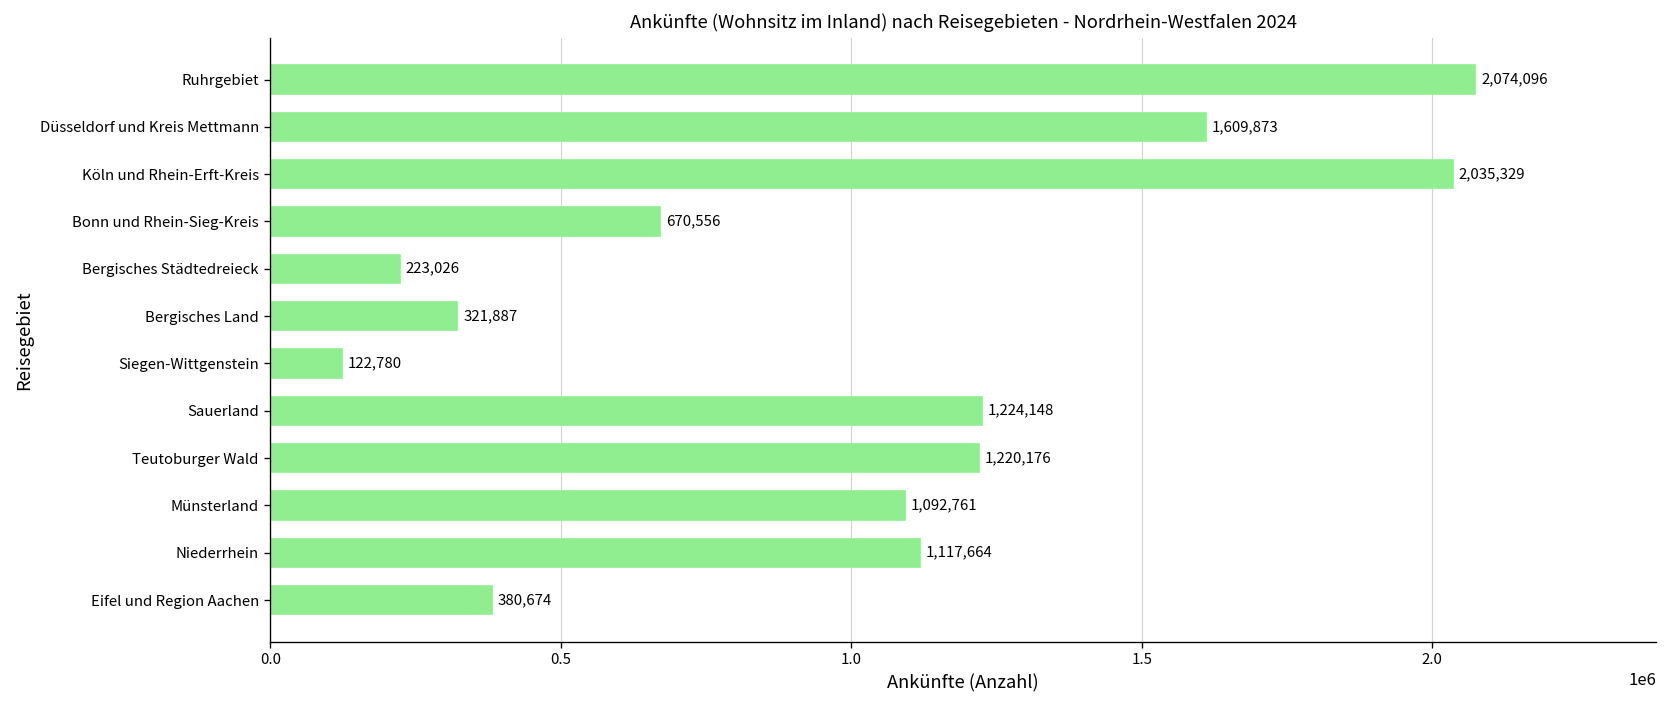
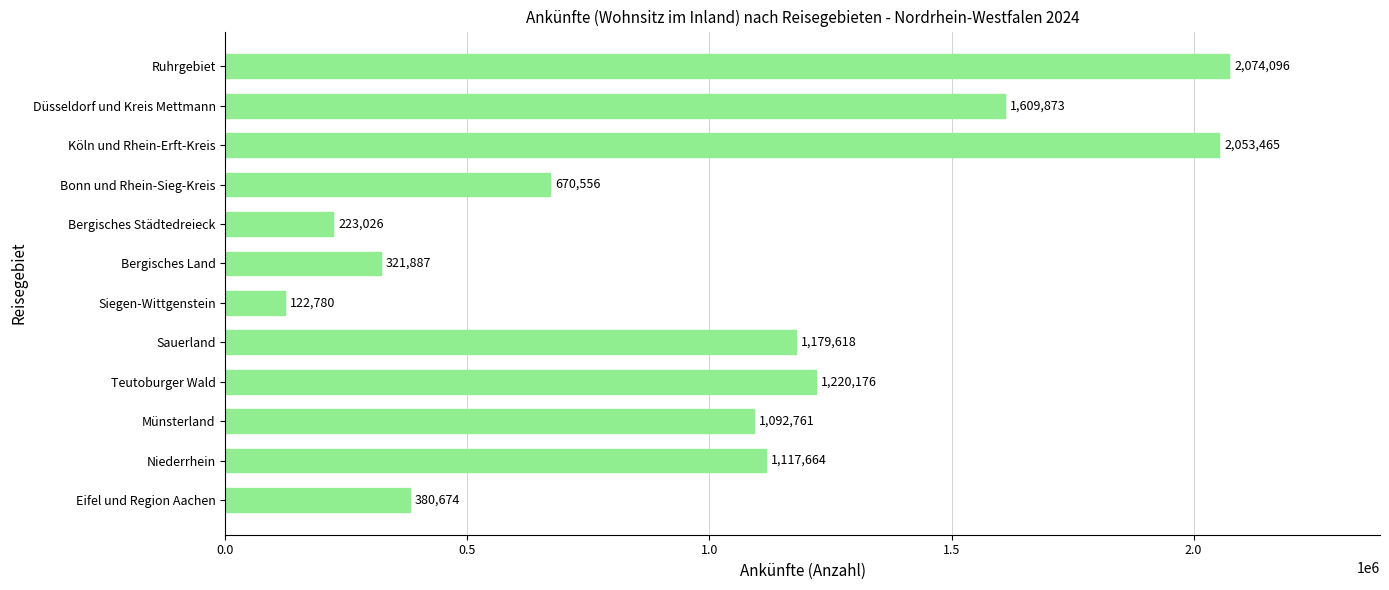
  {
    "Ruhrgebiet": "2,074,096",
    "Düsseldorf und Kreis Mettmann": "1,609,873",
-   "Köln und Rhein-Erft-Kreis": "2,035,329",
+   "Köln und Rhein-Erft-Kreis": "2,053,465",
    "Bonn und Rhein-Sieg-Kreis": "670,556",
    "Bergisches Städtedreieck": "223,026",
    "Bergisches Land": "321,887",
    "Siegen-Wittgenstein": "122,780",
-   "Sauerland": "1,224,148",
+   "Sauerland": "1,179,618",
    "Teutoburger Wald": "1,220,176",
    "Münsterland": "1,092,761",
    "Niederrhein": "1,117,664",
    "Eifel und Region Aachen": "380,674"
  }
